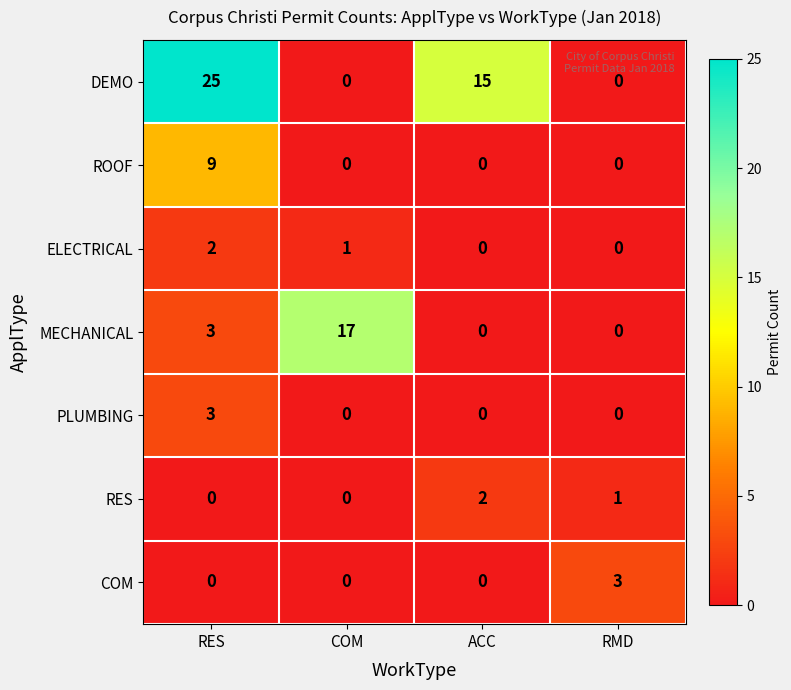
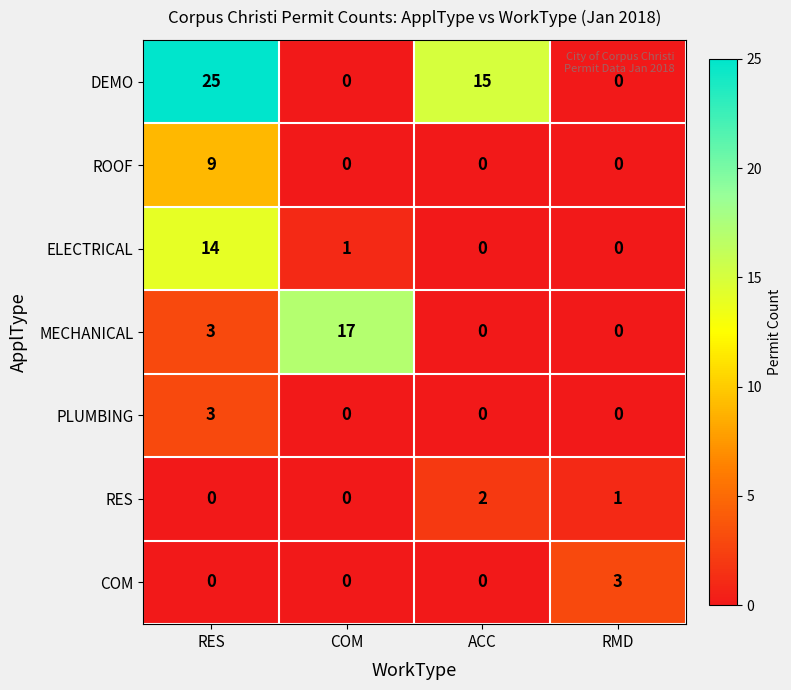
  {
    "DEMO": {
      "RES": 25,
      "COM": 0,
      "ACC": 15
    },
    "ROOF": {
      "RES": 9,
      "COM": 0,
      "ACC": 0,
      "RMD": 0
    },
    "ELECTRICAL": {
-     "RES": 2,
+     "RES": 14,
      "COM": 1,
      "ACC": 0,
      "RMD": 0
    },
    "MECHANICAL": {
      "RES": 3,
      "COM": 17,
      "ACC": 0,
      "RMD": 0
    },
    "PLUMBING": {
      "RES": 3,
      "COM": 0,
      "ACC": 0,
      "RMD": 0
    },
    "RES": {
      "RES": 0,
      "COM": 0,
      "ACC": 2,
      "RMD": 1
    },
    "COM": {
      "RES": 0,
      "COM": 0,
      "ACC": 0,
      "RMD": 3
    }
  }
